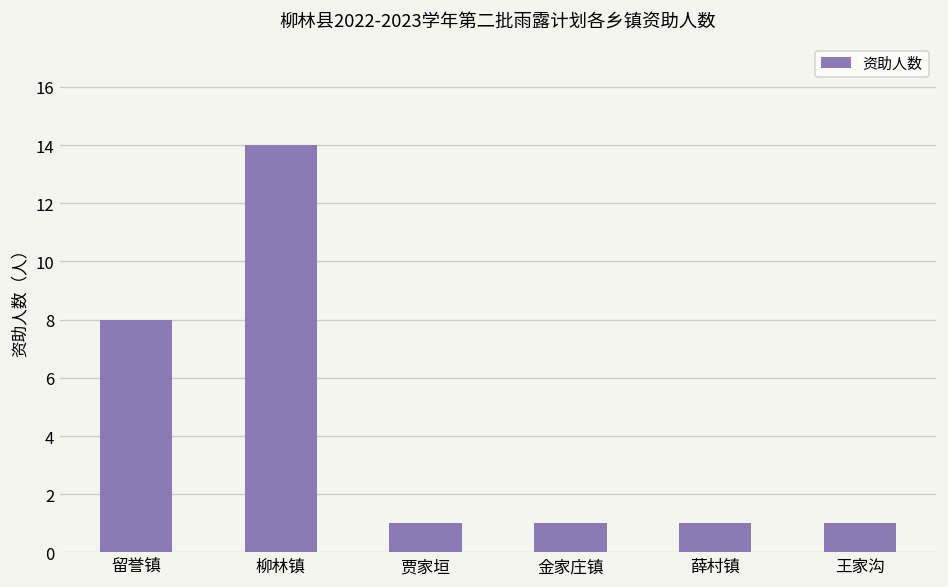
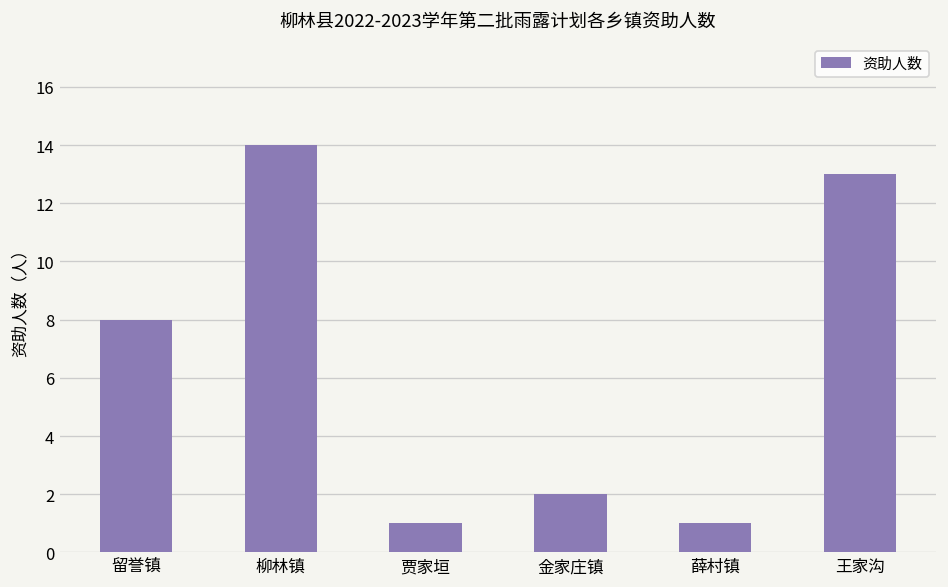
  {
    "留誉镇": 8,
    "柳林镇": 14,
    "贾家垣": 1,
-   "金家庄镇": 1,
+   "金家庄镇": 2,
    "薛村镇": 1,
-   "王家沟": 1
+   "王家沟": 13
  }
